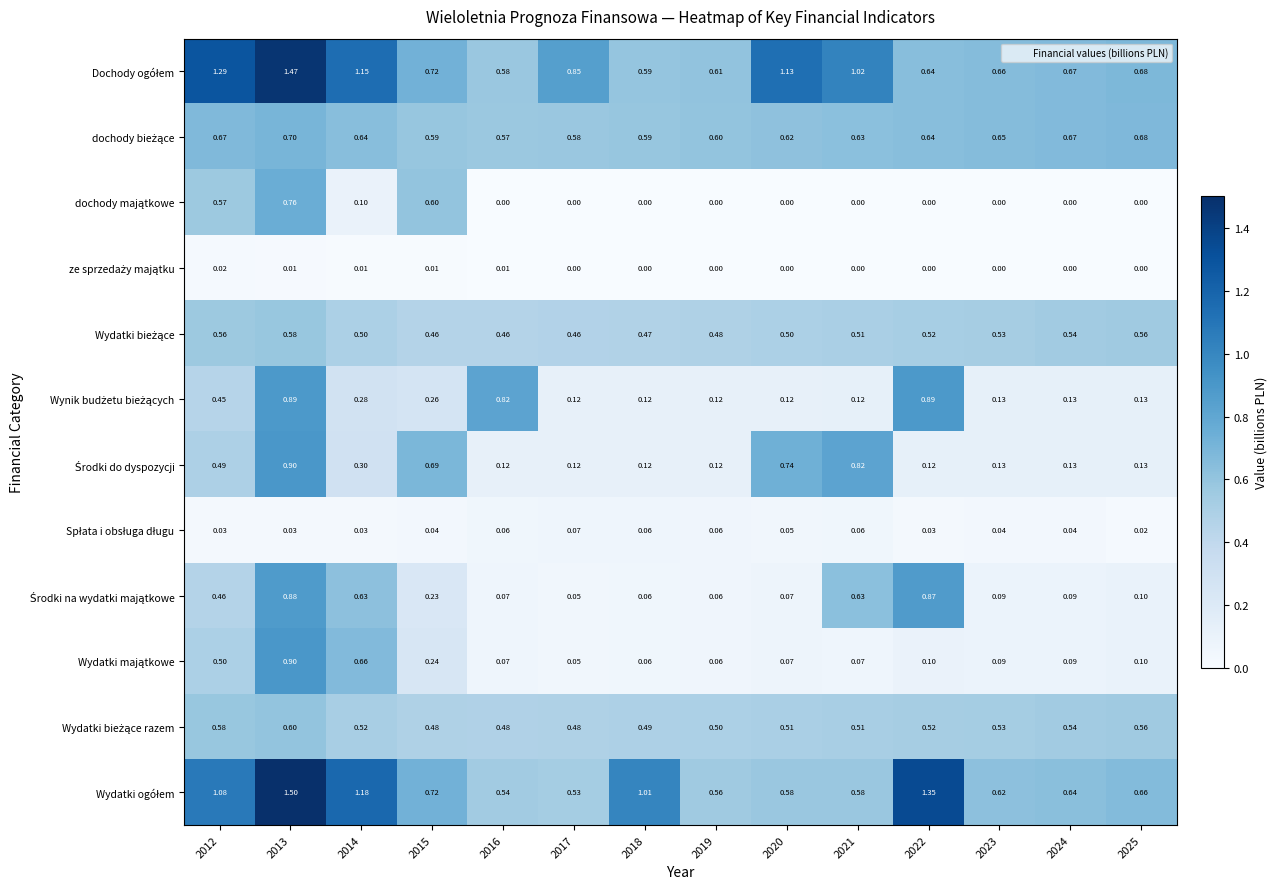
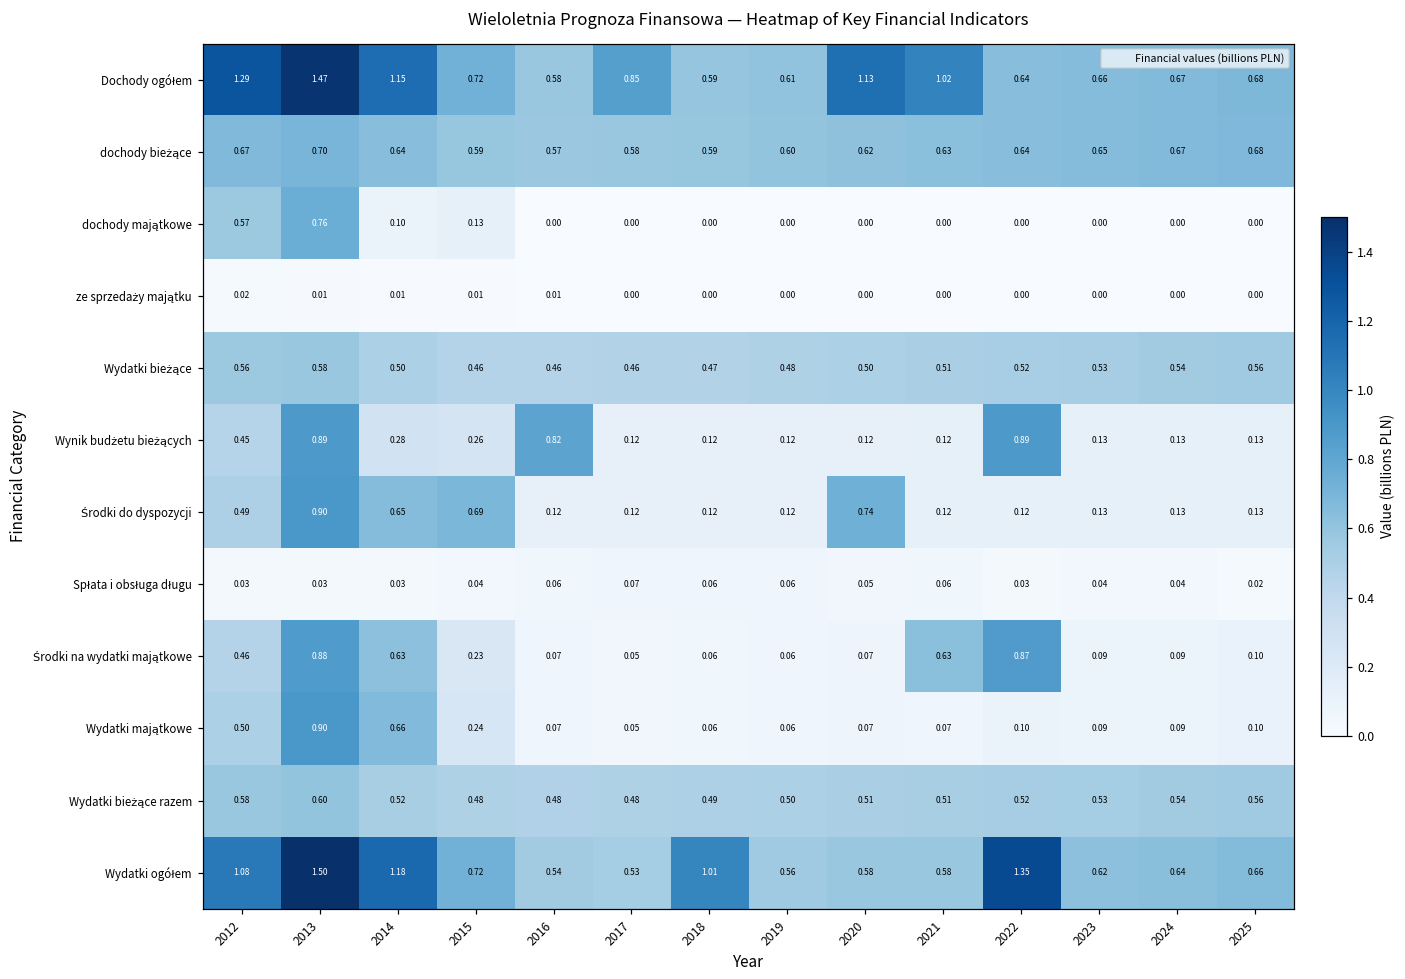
  {
    "Dochody ogółem": {
      "2012": 1.29,
      "2013": 1.47,
      "2014": 1.15,
      "2015": 0.72,
      "2016": 0.58,
      "2017": 0.85,
      "2018": 0.59,
      "2019": 0.61,
      "2020": 1.13,
      "2021": 1.02,
      "2022": 0.64,
      "2023": 0.66,
      "2024": 0.67,
      "2025": 0.68
    },
    "dochody bieżące": {
      "2012": 0.67,
      "2013": 0.70,
      "2014": 0.64,
      "2015": 0.59,
      "2016": 0.57,
      "2017": 0.58,
      "2018": 0.59,
      "2019": 0.60,
      "2020": 0.62,
      "2021": 0.63,
      "2022": 0.64,
      "2023": 0.65,
      "2024": 0.67,
      "2025": 0.68
    },
    "dochody majątkowe": {
      "2012": 0.57,
      "2013": 0.76,
      "2014": 0.10,
-     "2015": 0.60,
+     "2015": 0.13,
      "2016": 0.00,
      "2017": 0.00,
      "2018": 0.00,
      "2019": 0.00,
      "2020": 0.00,
      "2021": 0.00,
      "2022": 0.00,
      "2023": 0.00,
      "2024": 0.00,
      "2025": 0.00
    },
    "ze sprzedaży majątku": {
      "2012": 0.02,
      "2013": 0.01,
      "2014": 0.01,
      "2015": 0.01,
      "2016": 0.01,
      "2017": 0.00,
      "2018": 0.00,
      "2019": 0.00,
      "2020": 0.00,
      "2021": 0.00,
      "2022": 0.00,
      "2023": 0.00,
      "2024": 0.00,
      "2025": 0.00
    },
    "Wydatki bieżące": {
      "2012": 0.56,
      "2013": 0.58,
      "2014": 0.50,
      "2015": 0.46,
      "2016": 0.46,
      "2017": 0.46,
      "2018": 0.47,
      "2019": 0.48,
      "2020": 0.50,
      "2021": 0.51,
      "2022": 0.52,
      "2023": 0.53,
      "2024": 0.54,
      "2025": 0.56
    },
    "Wynik budżetu bieżących": {
      "2012": 0.45,
      "2013": 0.89,
      "2014": 0.28,
      "2015": 0.26,
      "2016": 0.82,
      "2017": 0.12,
      "2018": 0.12,
      "2019": 0.12,
      "2020": 0.12,
      "2021": 0.12,
      "2022": 0.89,
      "2023": 0.13,
      "2024": 0.13,
      "2025": 0.13
    },
    "Środki do dyspozycji": {
      "2012": 0.49,
      "2013": 0.90,
-     "2014": 0.30,
+     "2014": 0.65,
      "2015": 0.69,
      "2016": 0.12,
      "2017": 0.12,
      "2018": 0.12,
      "2019": 0.12,
      "2020": 0.74,
-     "2021": 0.82,
+     "2021": 0.12,
      "2022": 0.12,
      "2023": 0.13,
      "2024": 0.13,
      "2025": 0.13
    },
    "Spłata i obsługa długu": {
      "2012": 0.03,
      "2013": 0.03,
      "2014": 0.03,
      "2015": 0.04,
      "2016": 0.06,
      "2017": 0.07,
      "2018": 0.06,
      "2019": 0.06,
      "2020": 0.05,
      "2021": 0.06,
      "2022": 0.03,
      "2023": 0.04,
      "2024": 0.04,
      "2025": 0.02
    },
    "Środki na wydatki majątkowe": {
      "2012": 0.46,
      "2013": 0.88,
      "2014": 0.63,
      "2015": 0.23,
      "2016": 0.07,
      "2017": 0.05,
      "2018": 0.06,
      "2019": 0.06,
      "2020": 0.07,
      "2021": 0.63,
      "2022": 0.87,
      "2023": 0.09,
      "2024": 0.09,
      "2025": 0.10
    },
    "Wydatki majątkowe": {
      "2012": 0.50,
      "2013": 0.90,
      "2014": 0.66,
      "2015": 0.24,
      "2016": 0.07,
      "2017": 0.05,
      "2018": 0.06,
      "2019": 0.06,
      "2020": 0.07,
      "2021": 0.07,
      "2022": 0.10,
      "2023": 0.09,
      "2024": 0.09,
      "2025": 0.10
    },
    "Wydatki bieżące razem": {
      "2012": 0.58,
      "2013": 0.60,
      "2014": 0.52,
      "2015": 0.48,
      "2016": 0.48,
      "2017": 0.48,
      "2018": 0.49,
      "2019": 0.50,
      "2020": 0.51,
      "2021": 0.51,
      "2022": 0.52,
      "2023": 0.53,
      "2024": 0.54,
      "2025": 0.56
    },
    "Wydatki ogółem": {
      "2012": 1.08,
      "2013": 1.50,
      "2014": 1.18,
      "2015": 0.72,
      "2016": 0.54,
      "2017": 0.53,
      "2018": 1.01,
      "2019": 0.56,
      "2020": 0.58,
      "2021": 0.58,
      "2022": 1.35,
      "2023": 0.62,
      "2024": 0.64,
      "2025": 0.66
    }
  }
